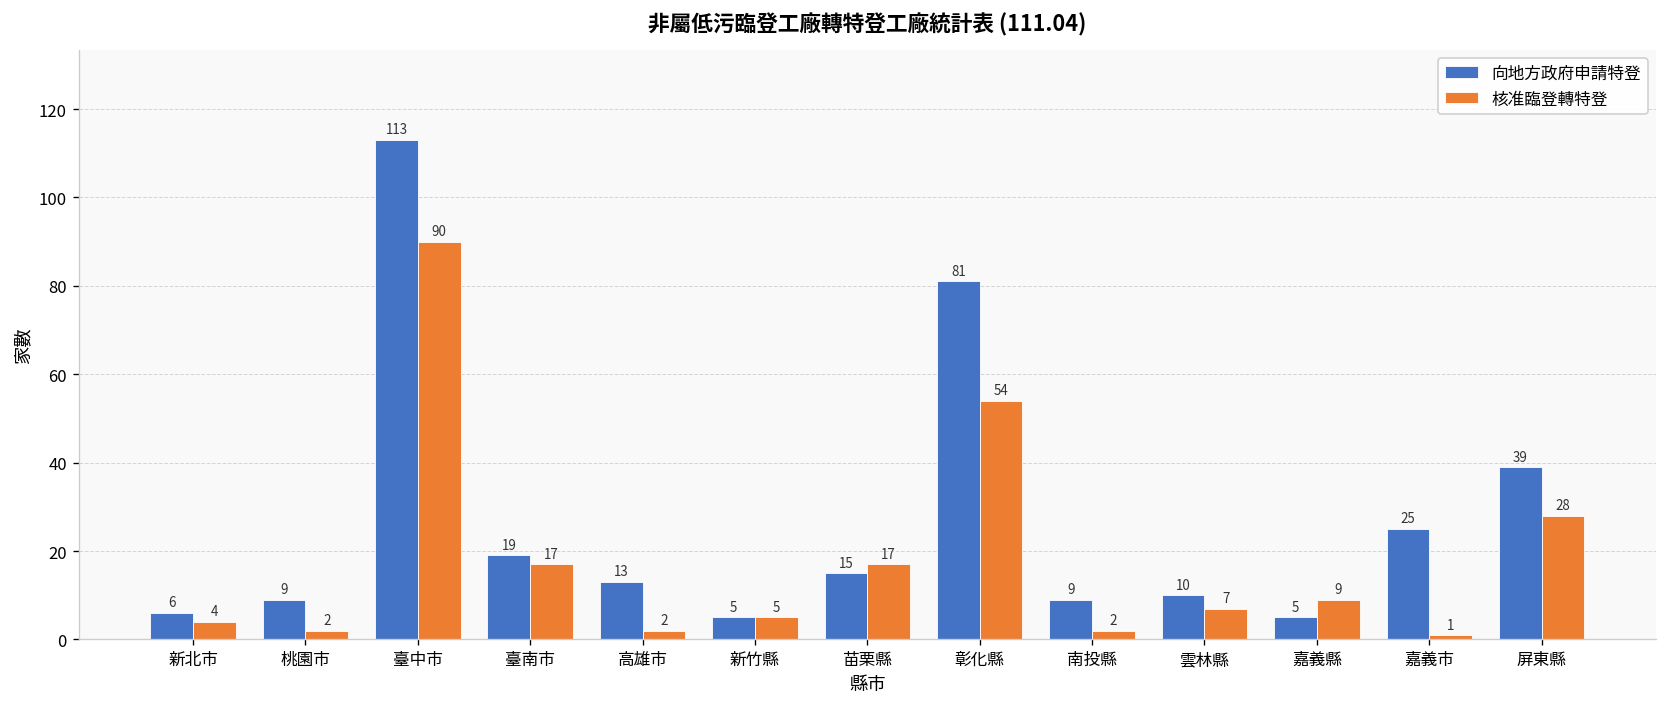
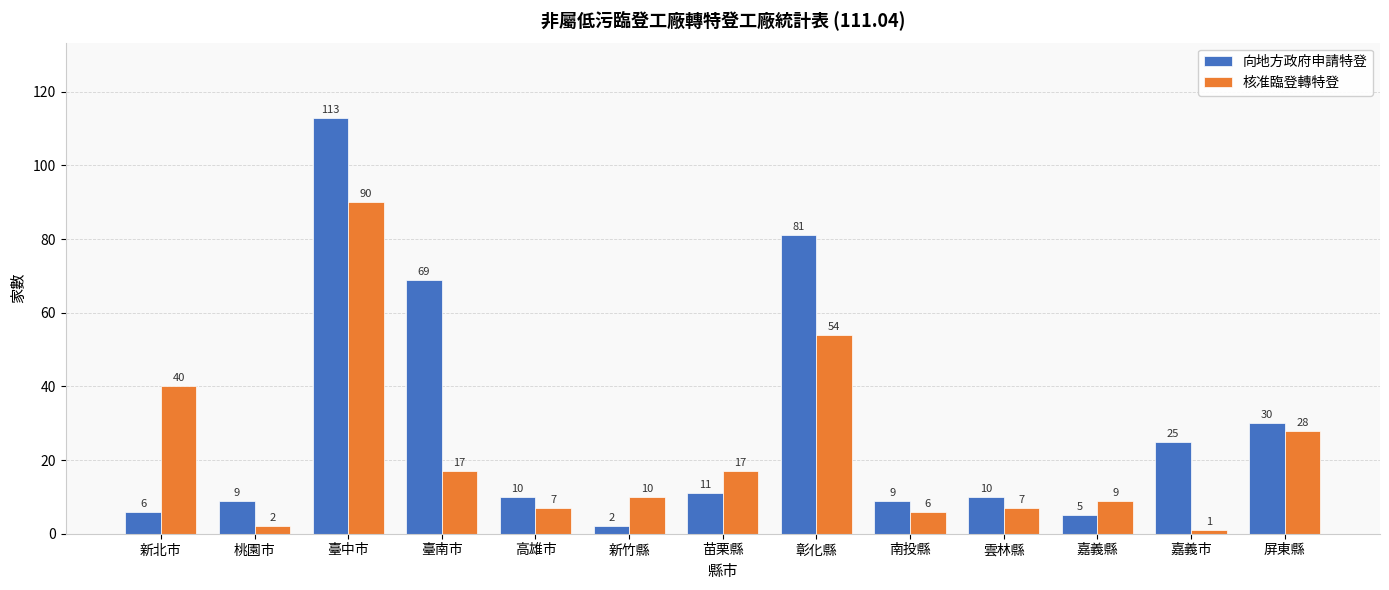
  {
    "向地方政府申請特登": {
      "新北市": 6,
      "桃園市": 9,
      "臺中市": 113,
-     "臺南市": 19,
-     "高雄市": 13,
-     "新竹縣": 5,
-     "苗栗縣": 15,
+     "臺南市": 69,
+     "高雄市": 10,
+     "新竹縣": 2,
+     "苗栗縣": 11,
      "彰化縣": 81,
      "南投縣": 9,
      "雲林縣": 10,
      "嘉義縣": 5,
      "嘉義市": 25,
-     "屏東縣": 39
+     "屏東縣": 30
    },
    "核准臨登轉特登": {
-     "新北市": 4,
+     "新北市": 40,
      "桃園市": 2,
      "臺中市": 90,
      "臺南市": 17,
-     "高雄市": 2,
-     "新竹縣": 5,
+     "高雄市": 7,
+     "新竹縣": 10,
      "苗栗縣": 17,
      "彰化縣": 54,
-     "南投縣": 2,
+     "南投縣": 6,
      "雲林縣": 7,
      "嘉義縣": 9,
      "嘉義市": 1,
      "屏東縣": 28
    }
  }
